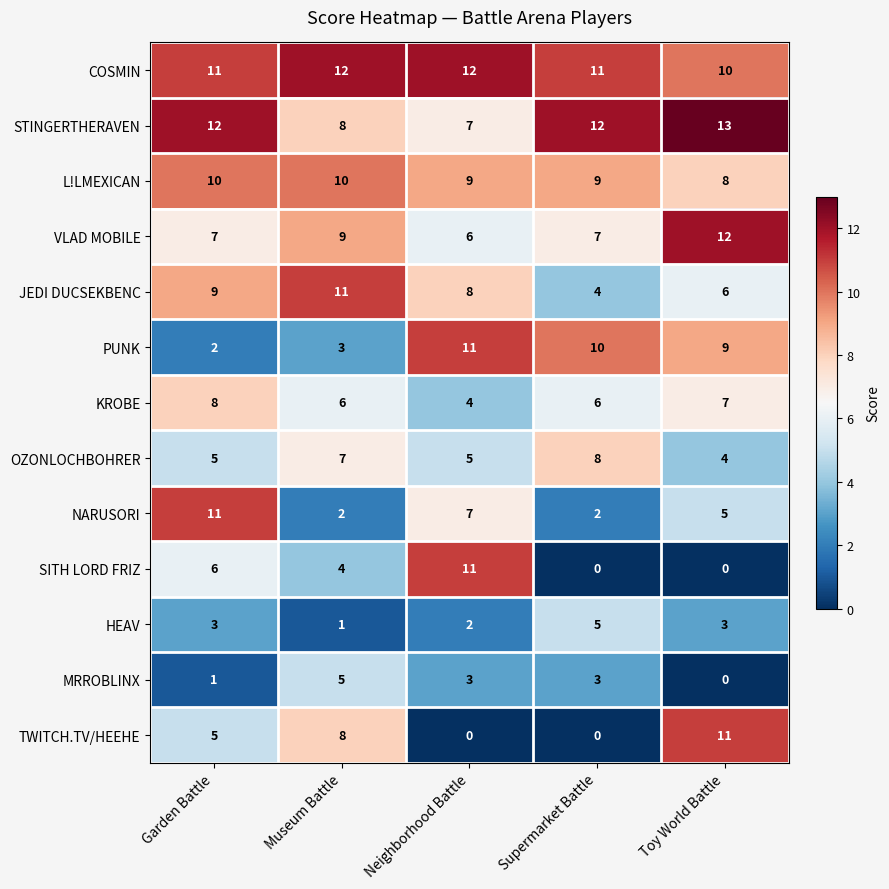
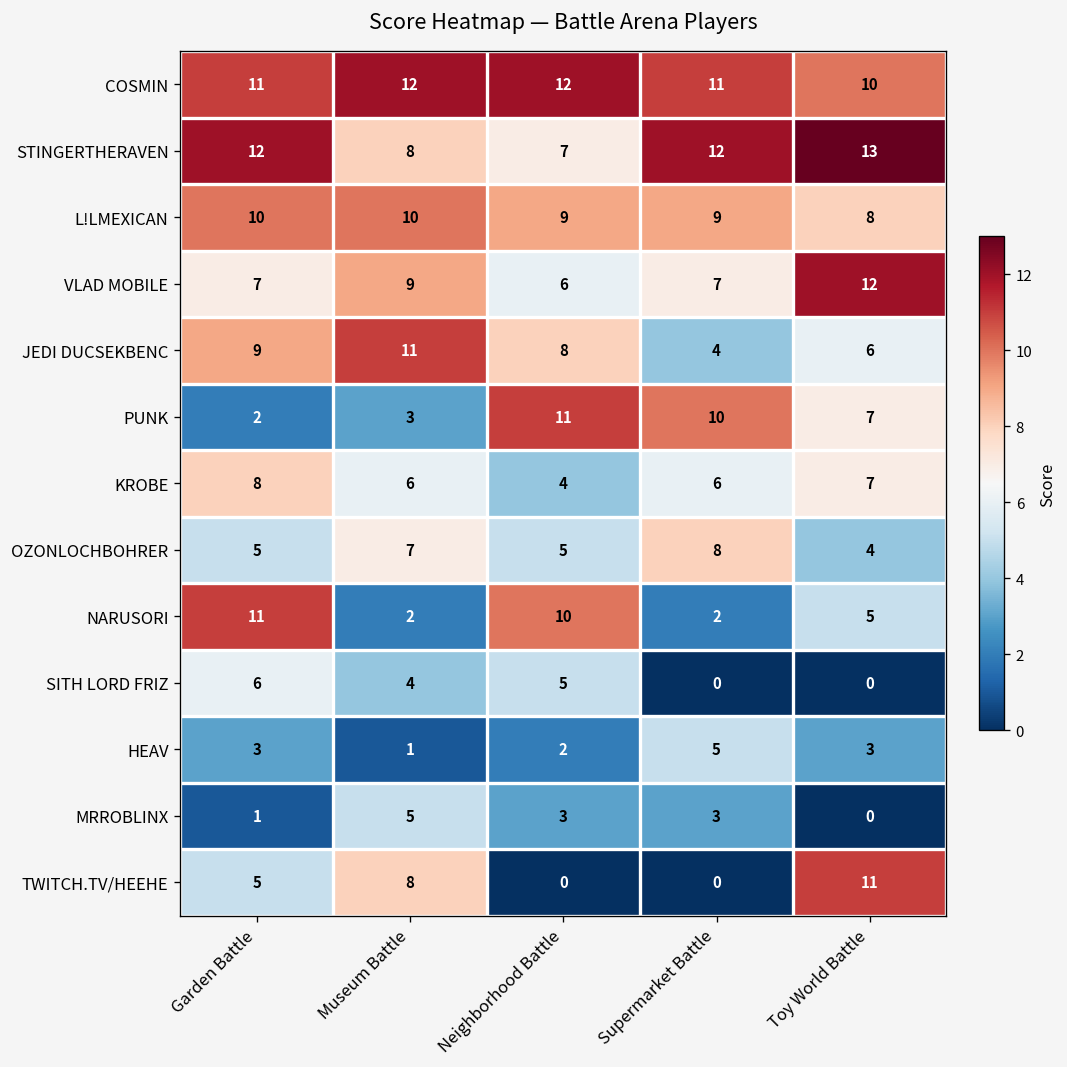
  {
    "COSMIN": {
      "Garden Battle": 11,
      "Museum Battle": 12,
      "Neighborhood Battle": 12,
      "Supermarket Battle": 11,
      "Toy World Battle": 10
    },
    "STINGERTHERAVEN": {
      "Garden Battle": 12,
      "Museum Battle": 8,
      "Neighborhood Battle": 7,
      "Supermarket Battle": 12,
      "Toy World Battle": 13
    },
    "L!LMEXICAN": {
      "Garden Battle": 10,
      "Museum Battle": 10,
      "Neighborhood Battle": 9,
      "Supermarket Battle": 9,
      "Toy World Battle": 8
    },
    "VLAD MOBILE": {
      "Garden Battle": 7,
      "Museum Battle": 9,
      "Neighborhood Battle": 6,
      "Supermarket Battle": 7,
      "Toy World Battle": 12
    },
    "JEDI DUCSEKBENC": {
      "Garden Battle": 9,
      "Museum Battle": 11,
      "Neighborhood Battle": 8,
      "Supermarket Battle": 4,
      "Toy World Battle": 6
    },
    "PUNK": {
      "Garden Battle": 2,
      "Museum Battle": 3,
      "Neighborhood Battle": 11,
      "Supermarket Battle": 10,
-     "Toy World Battle": 9
+     "Toy World Battle": 7
    },
    "KROBE": {
      "Garden Battle": 8,
      "Museum Battle": 6,
      "Neighborhood Battle": 4,
      "Supermarket Battle": 6,
      "Toy World Battle": 7
    },
    "OZONLOCHBOHRER": {
      "Garden Battle": 5,
      "Museum Battle": 7,
      "Neighborhood Battle": 5,
      "Supermarket Battle": 8,
      "Toy World Battle": 4
    },
    "NARUSORI": {
      "Garden Battle": 11,
      "Museum Battle": 2,
-     "Neighborhood Battle": 7,
+     "Neighborhood Battle": 10,
      "Supermarket Battle": 2,
      "Toy World Battle": 5
    },
    "SITH LORD FRIZ": {
      "Garden Battle": 6,
      "Museum Battle": 4,
-     "Neighborhood Battle": 11,
+     "Neighborhood Battle": 5,
      "Supermarket Battle": 0,
      "Toy World Battle": 0
    },
    "HEAV": {
      "Garden Battle": 3,
      "Museum Battle": 1,
      "Neighborhood Battle": 2,
      "Supermarket Battle": 5,
      "Toy World Battle": 3
    },
    "MRROBLINX": {
      "Garden Battle": 1,
      "Museum Battle": 5,
      "Neighborhood Battle": 3,
      "Supermarket Battle": 3,
      "Toy World Battle": 0
    },
    "TWITCH.TV/HEEHE": {
      "Garden Battle": 5,
      "Museum Battle": 8,
      "Neighborhood Battle": 0,
      "Supermarket Battle": 0,
      "Toy World Battle": 11
    }
  }
